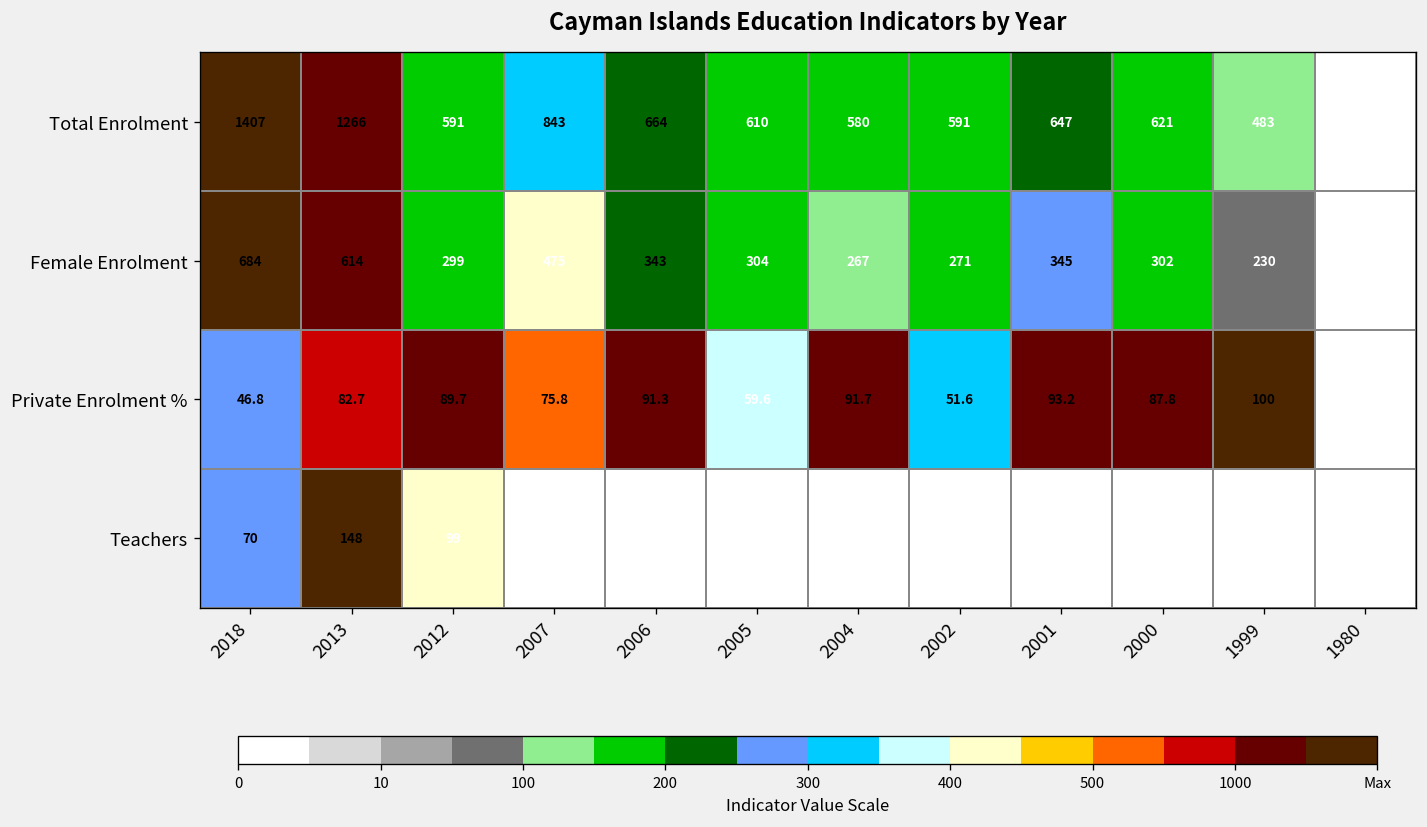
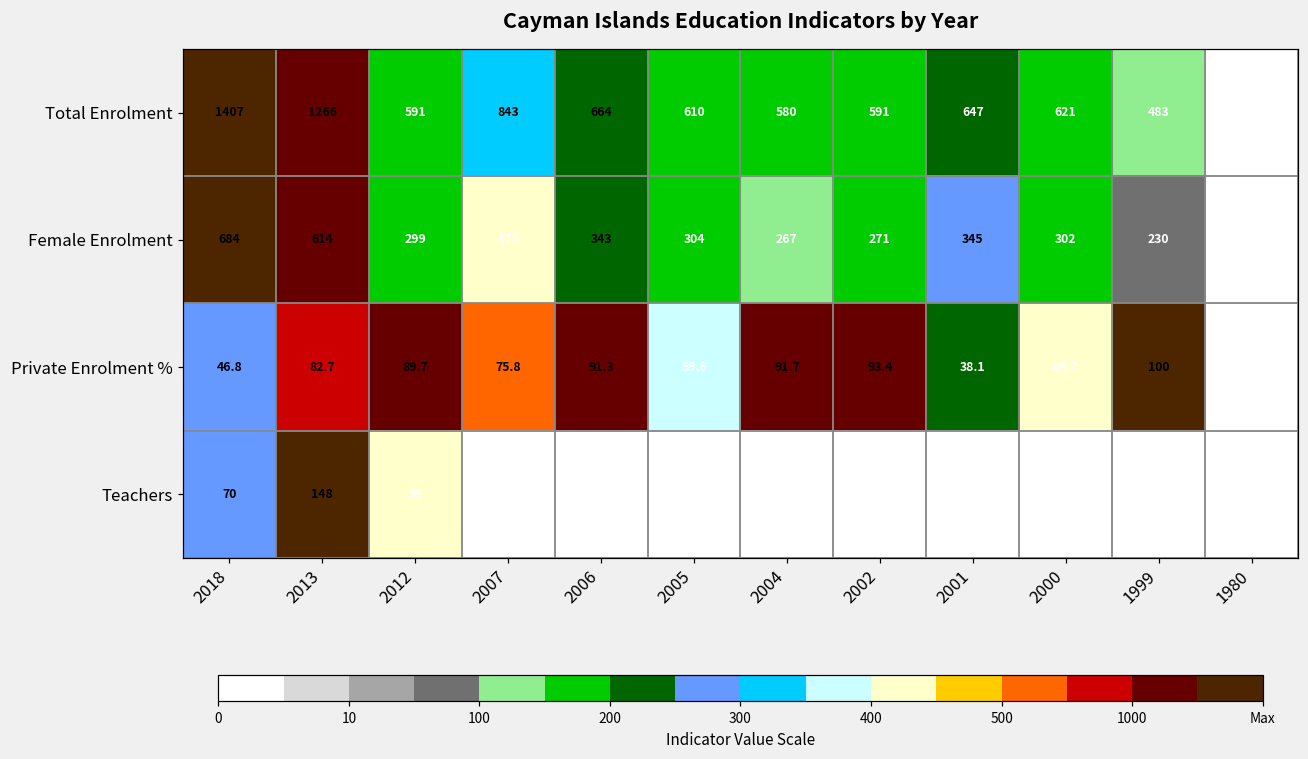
  {
    "Total Enrolment": {
      "2018": 1407,
      "2013": 1266,
      "2012": 591,
      "2007": 843,
      "2006": 664,
      "2005": 610,
      "2004": 580,
      "2002": 591,
      "2001": 647,
      "2000": 621,
      "1999": 483
    },
    "Female Enrolment": {
      "2018": 684,
      "2013": 614,
      "2012": 299,
      "2007": 475,
      "2006": 343,
      "2005": 304,
      "2004": 267,
      "2002": 271,
      "2001": 345,
      "2000": 302,
      "1999": 230
    },
    "Private Enrolment %": {
      "2018": 46.8,
      "2013": 82.7,
      "2012": 89.7,
      "2007": 75.8,
      "2006": 91.3,
      "2005": 59.6,
      "2004": 91.7,
-     "2002": 51.6,
-     "2001": 93.2,
-     "2000": 87.8,
+     "2002": 93.4,
+     "2001": 38.1,
+     "2000": 64.7,
      "1999": 100
    },
    "Teachers": {
      "2018": 70,
      "2013": 148,
      "2012": 99
    }
  }
